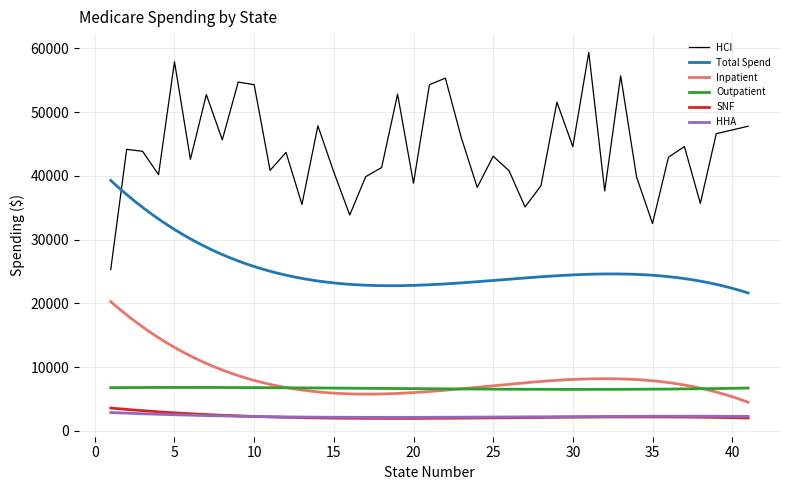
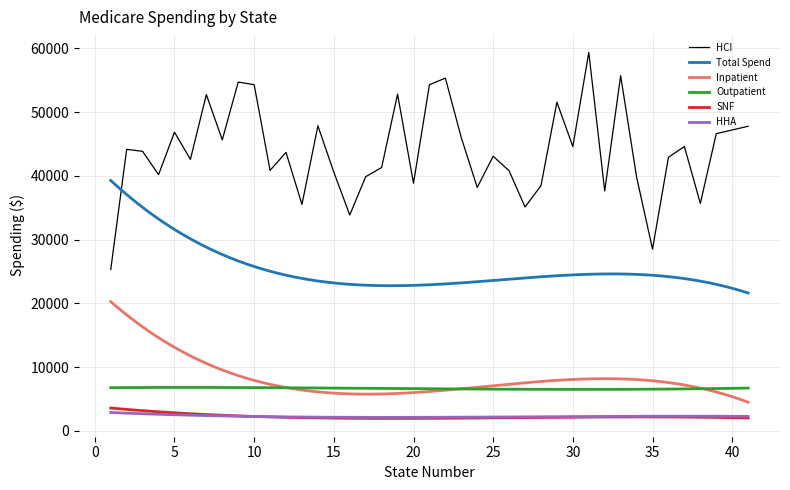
  {
    "HCI": {
-     "5": 58000,
+     "5": 47000,
      "10": 54000,
      "15": 41000,
      "20": 39000,
      "25": 43000,
      "30": 45000,
-     "35": 33000
+     "35": 29000
    }
  }
